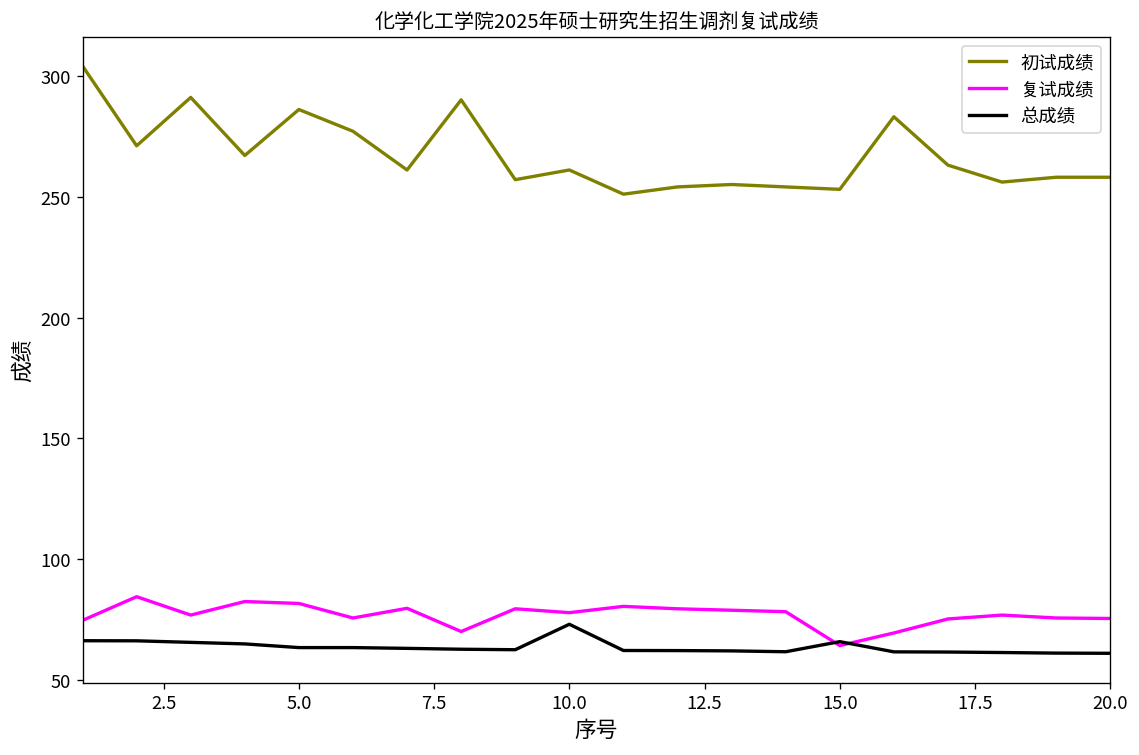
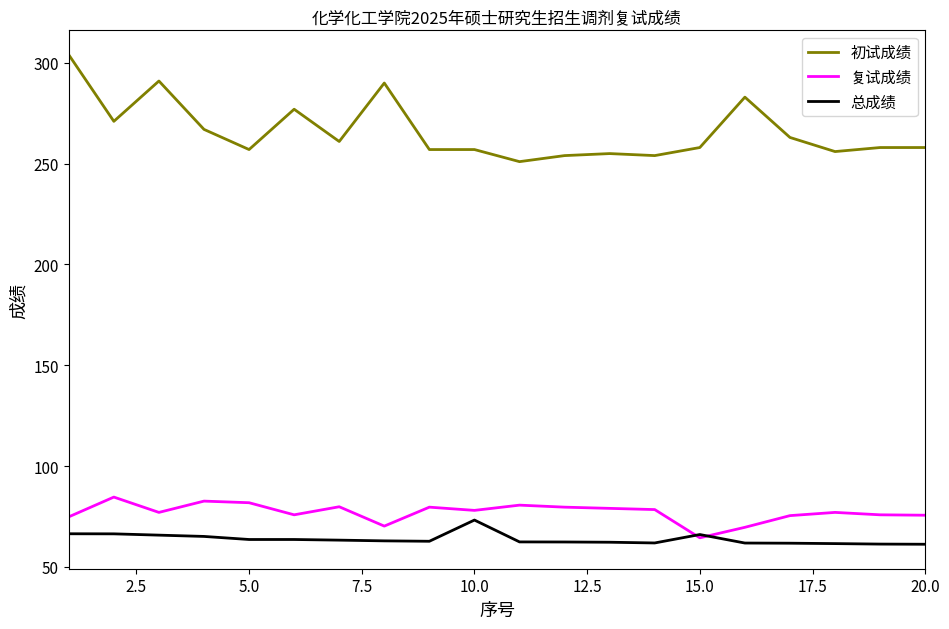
  {
    "初试成绩": {
-     "5.0": 286,
-     "10.0": 261,
-     "15.0": 253,
+     "5.0": 257,
+     "10.0": 257,
+     "15.0": 258,
      "20.0": 258
    },
    "复试成绩": {
      "5.0": 82,
      "10.0": 78,
      "15.0": 64,
      "20.0": 76
    },
    "总成绩": {
      "5.0": 64,
      "10.0": 73,
      "15.0": 66,
      "20.0": 61
    }
  }
